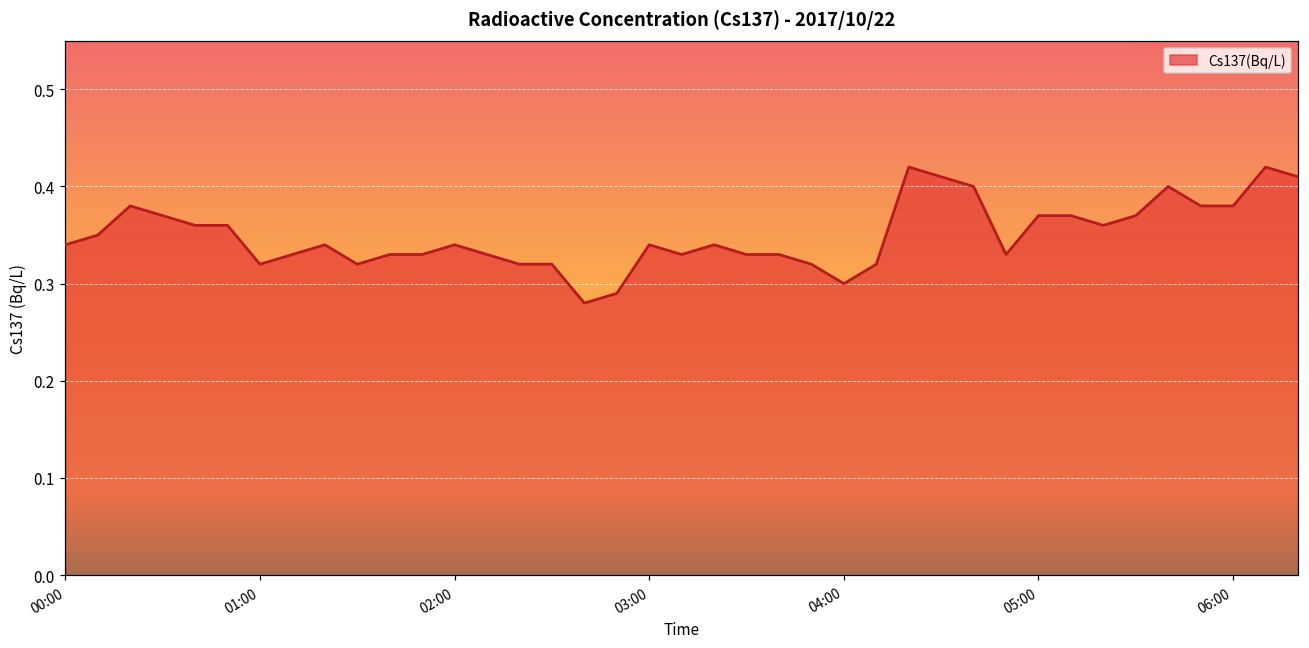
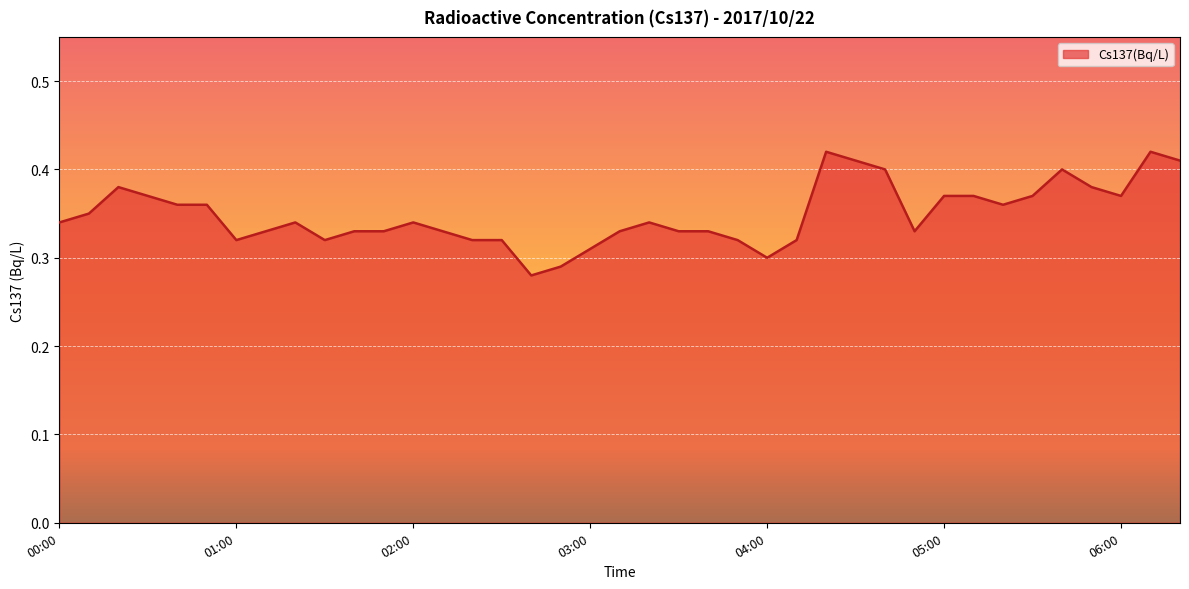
  {
    "00:00": 0.34,
    "01:00": 0.32,
    "02:00": 0.34,
-   "03:00": 0.34,
+   "03:00": 0.31,
    "04:00": 0.30,
    "05:00": 0.37,
-   "06:00": 0.38
+   "06:00": 0.37
  }
